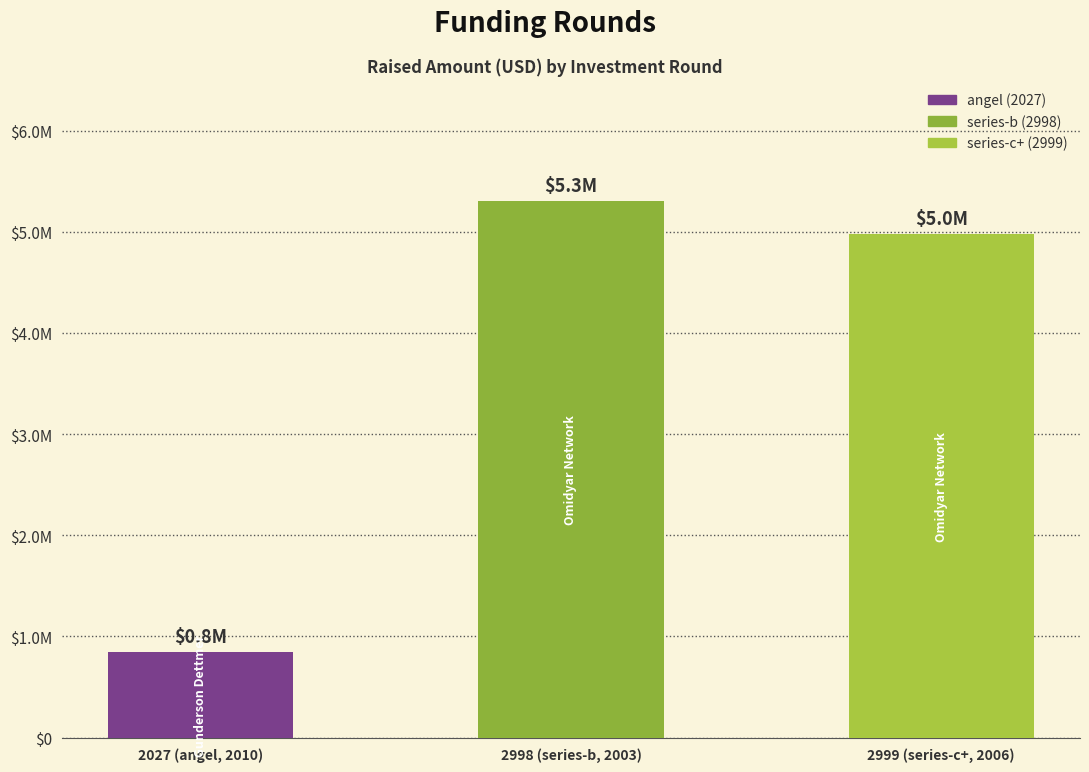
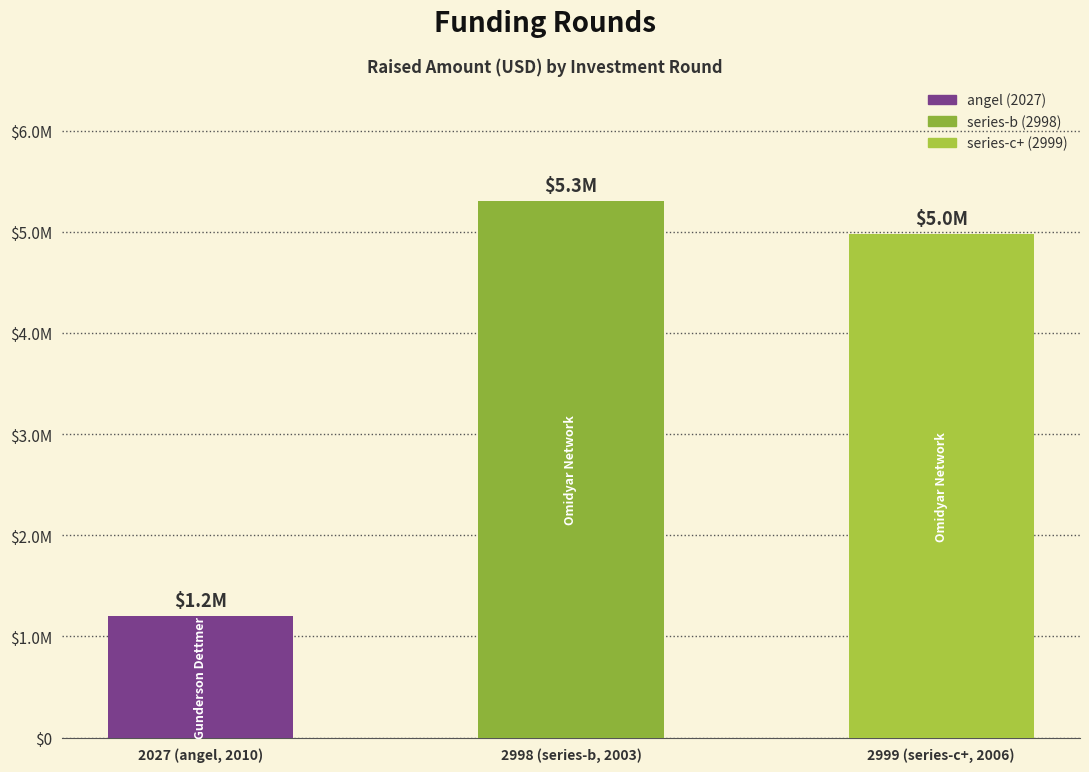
  {
-   "2027 (angel, 2010)": "$0.8M",
+   "2027 (angel, 2010)": "$1.2M",
    "2998 (series-b, 2003)": "$5.3M",
    "2999 (series-c+, 2006)": "$5.0M"
  }
